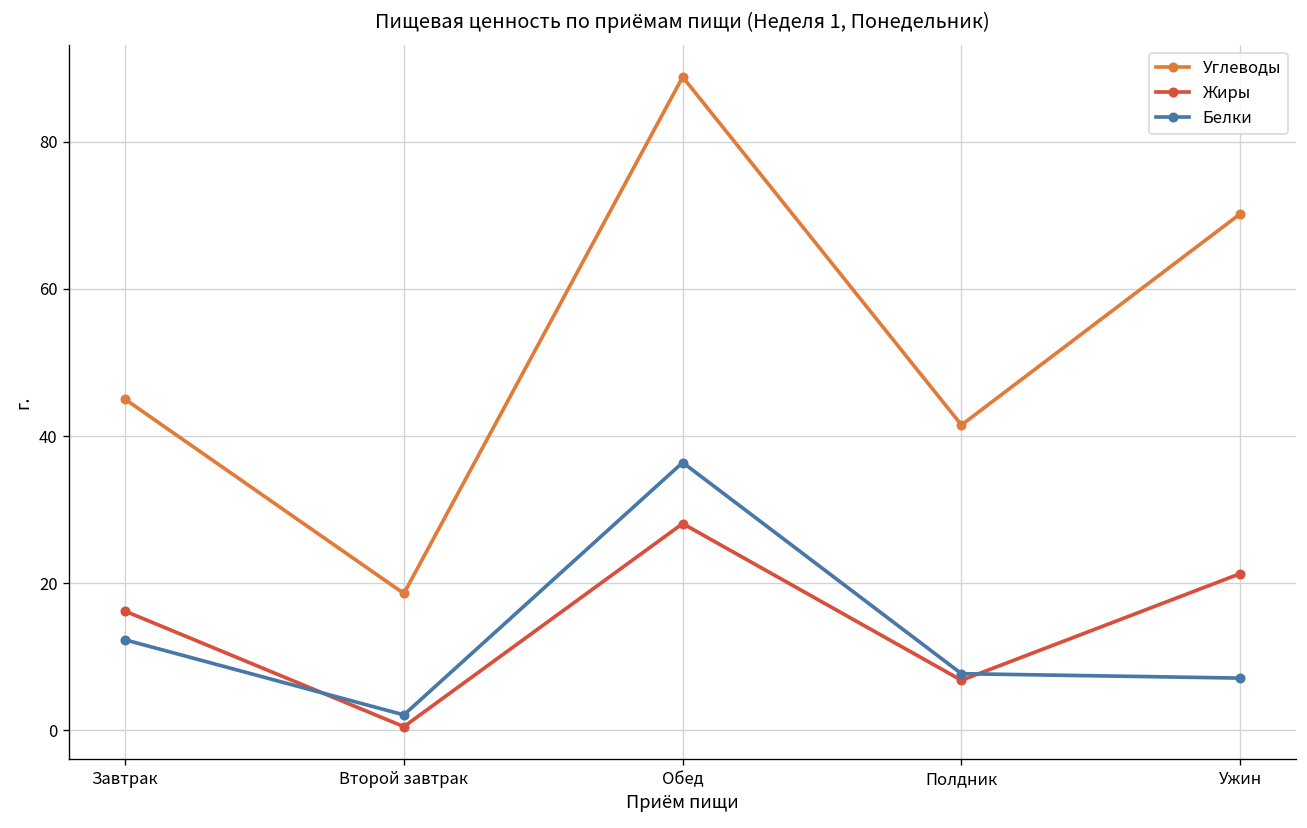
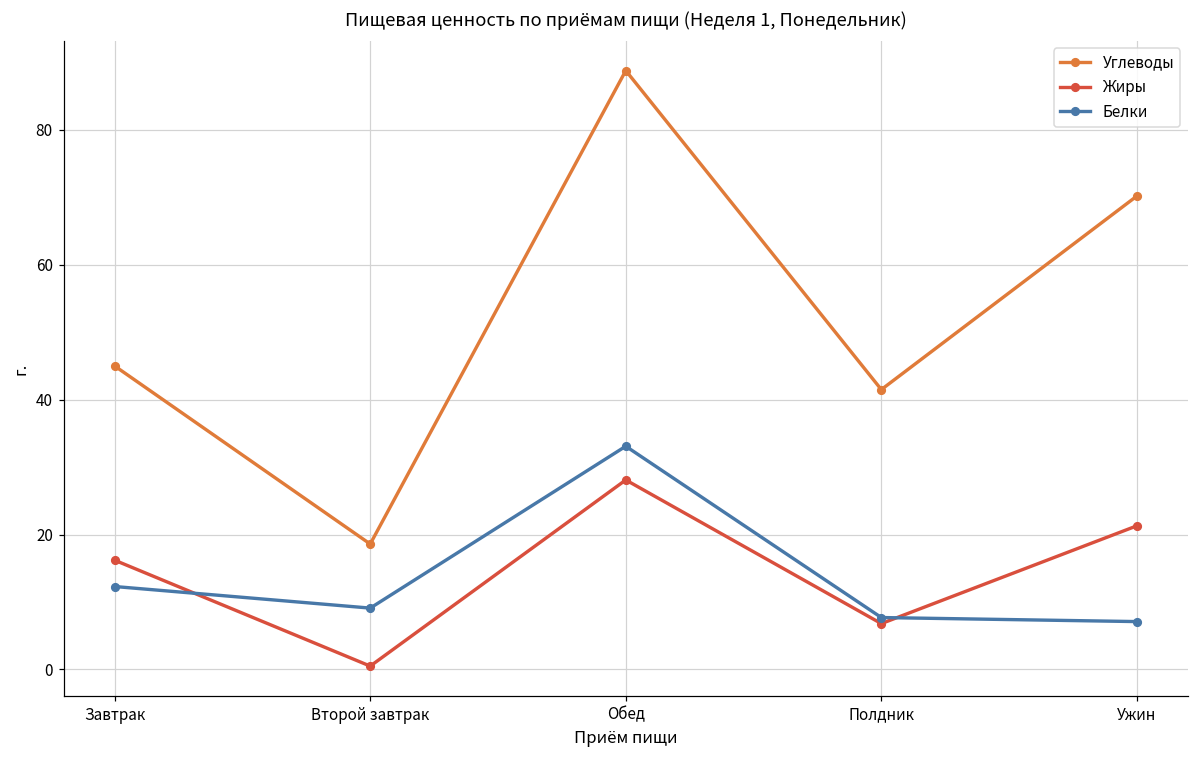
  {
    "Белки": {
      "Завтрак": 12,
-     "Второй завтрак": 2,
-     "Обед": 36,
+     "Второй завтрак": 9,
+     "Обед": 33,
      "Полдник": 8,
      "Ужин": 7
    }
  }
